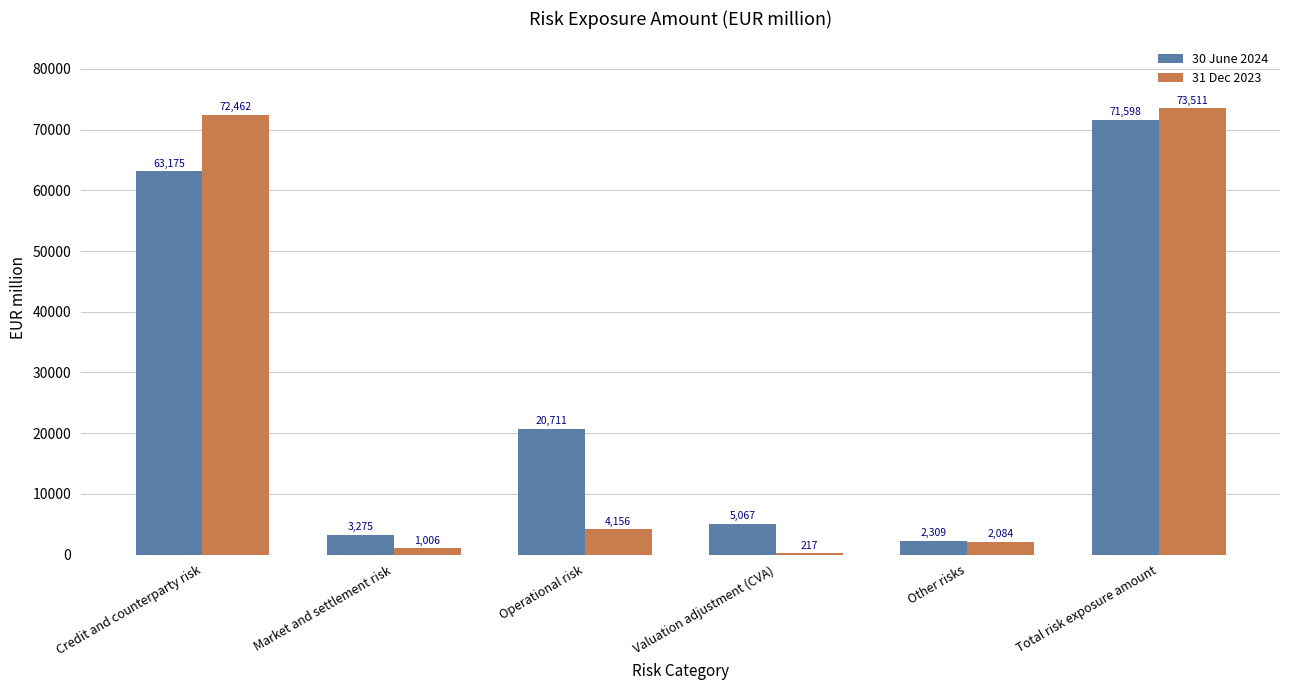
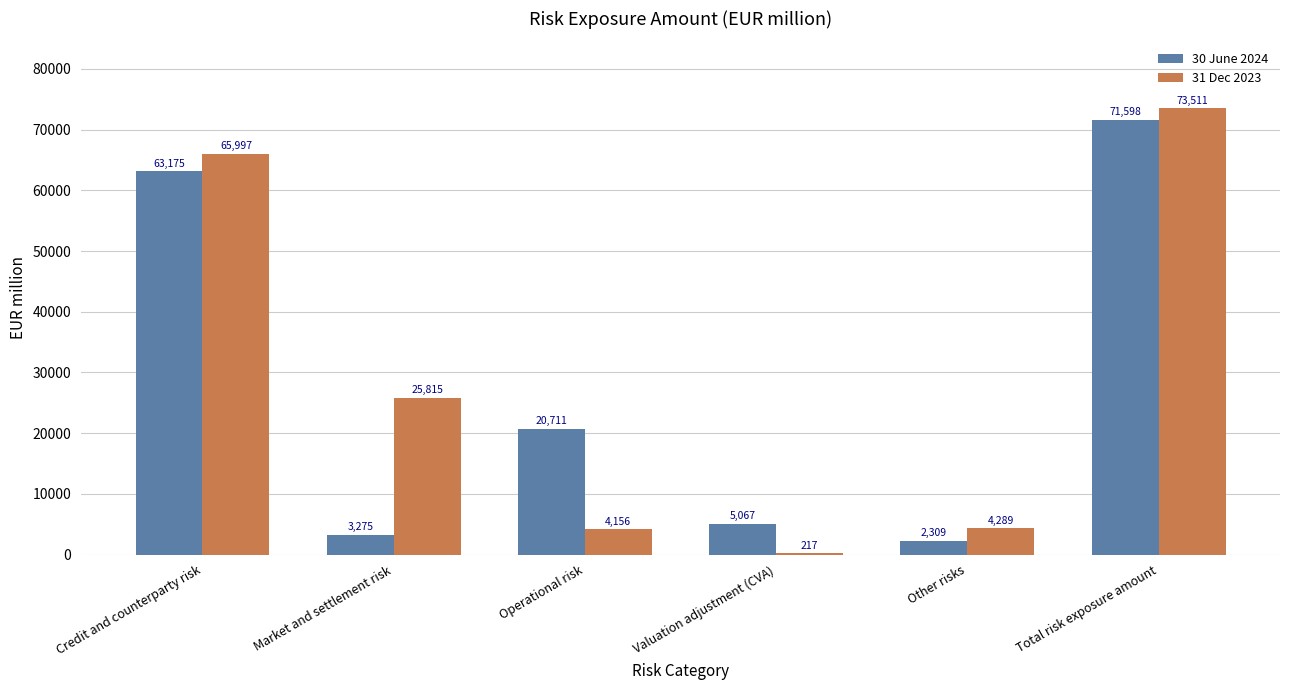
  {
    "30 June 2024": {
      "Credit and counterparty risk": "63,175",
      "Market and settlement risk": "3,275",
      "Operational risk": "20,711",
      "Valuation adjustment (CVA)": "5,067",
      "Other risks": "2,309",
      "Total risk exposure amount": "71,598"
    },
    "31 Dec 2023": {
-     "Credit and counterparty risk": "72,462",
-     "Market and settlement risk": "1,006",
+     "Credit and counterparty risk": "65,997",
+     "Market and settlement risk": "25,815",
      "Operational risk": "4,156",
      "Valuation adjustment (CVA)": "217",
-     "Other risks": "2,084",
+     "Other risks": "4,289",
      "Total risk exposure amount": "73,511"
    }
  }
